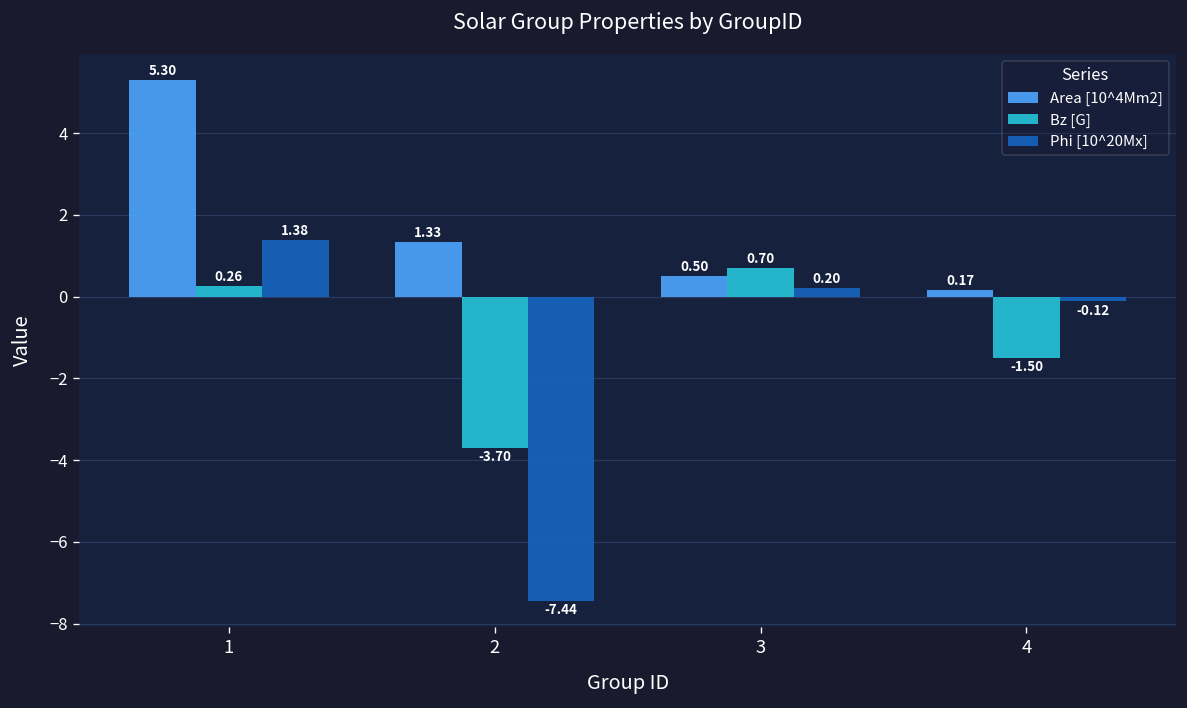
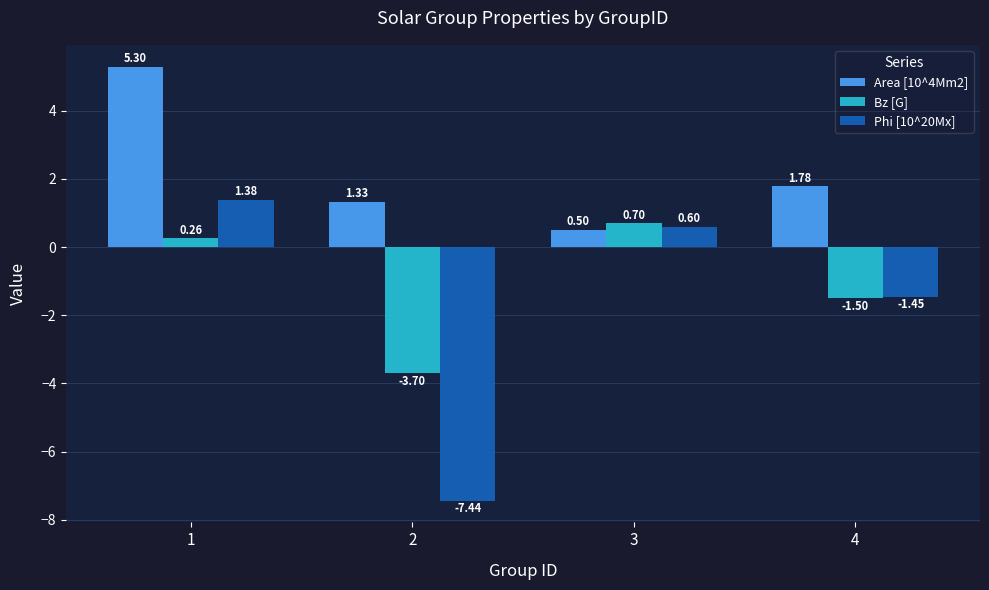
  {
    "Area [10^4Mm2]": {
      "1": 5.30,
      "2": 1.33,
      "3": 0.50,
-     "4": 0.17
+     "4": 1.78
    },
    "Bz [G]": {
      "1": 0.26,
      "2": -3.70,
      "3": 0.70,
      "4": -1.50
    },
    "Phi [10^20Mx]": {
      "1": 1.38,
      "2": -7.44,
-     "3": 0.20,
-     "4": -0.12
+     "3": 0.60,
+     "4": -1.45
    }
  }
